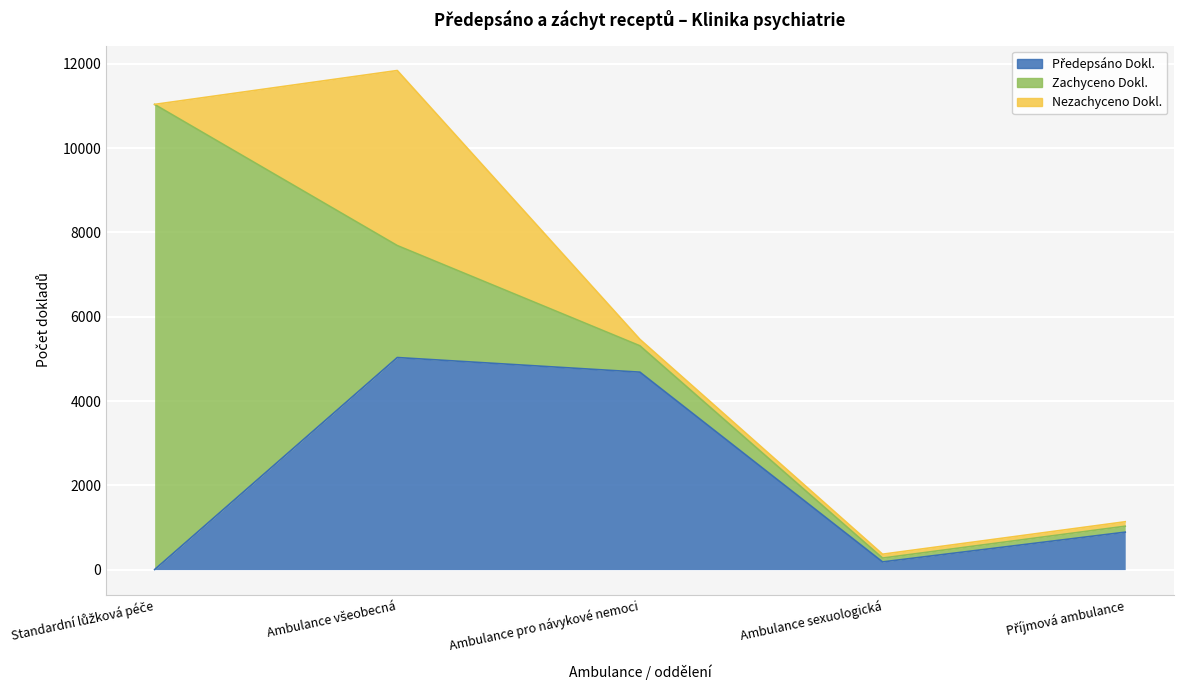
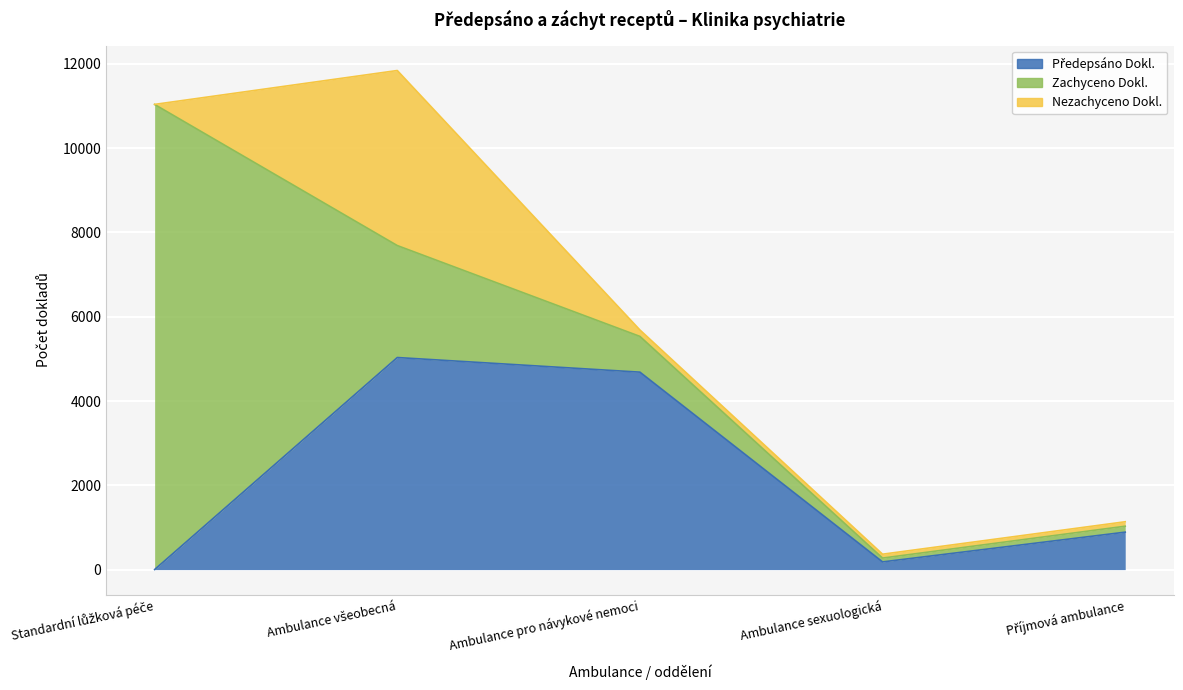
  {
    "Předepsáno Dokl.": {
      "Standardní lůžková péče": 0,
      "Ambulance všeobecná": 5000,
      "Ambulance pro návykové nemoci": 4700,
      "Ambulance sexuologická": 200,
      "Příjmová ambulance": 900
    },
    "Zachyceno Dokl.": {
      "Ambulance všeobecná": 2700,
-     "Ambulance pro návykové nemoci": 600,
+     "Ambulance pro návykové nemoci": 800,
      "Ambulance sexuologická": 100,
      "Příjmová ambulance": 100
    },
    "Nezachyceno Dokl.": {
      "Ambulance všeobecná": 4200,
      "Ambulance pro návykové nemoci": 200,
      "Ambulance sexuologická": 100,
      "Příjmová ambulance": 100
    }
  }
